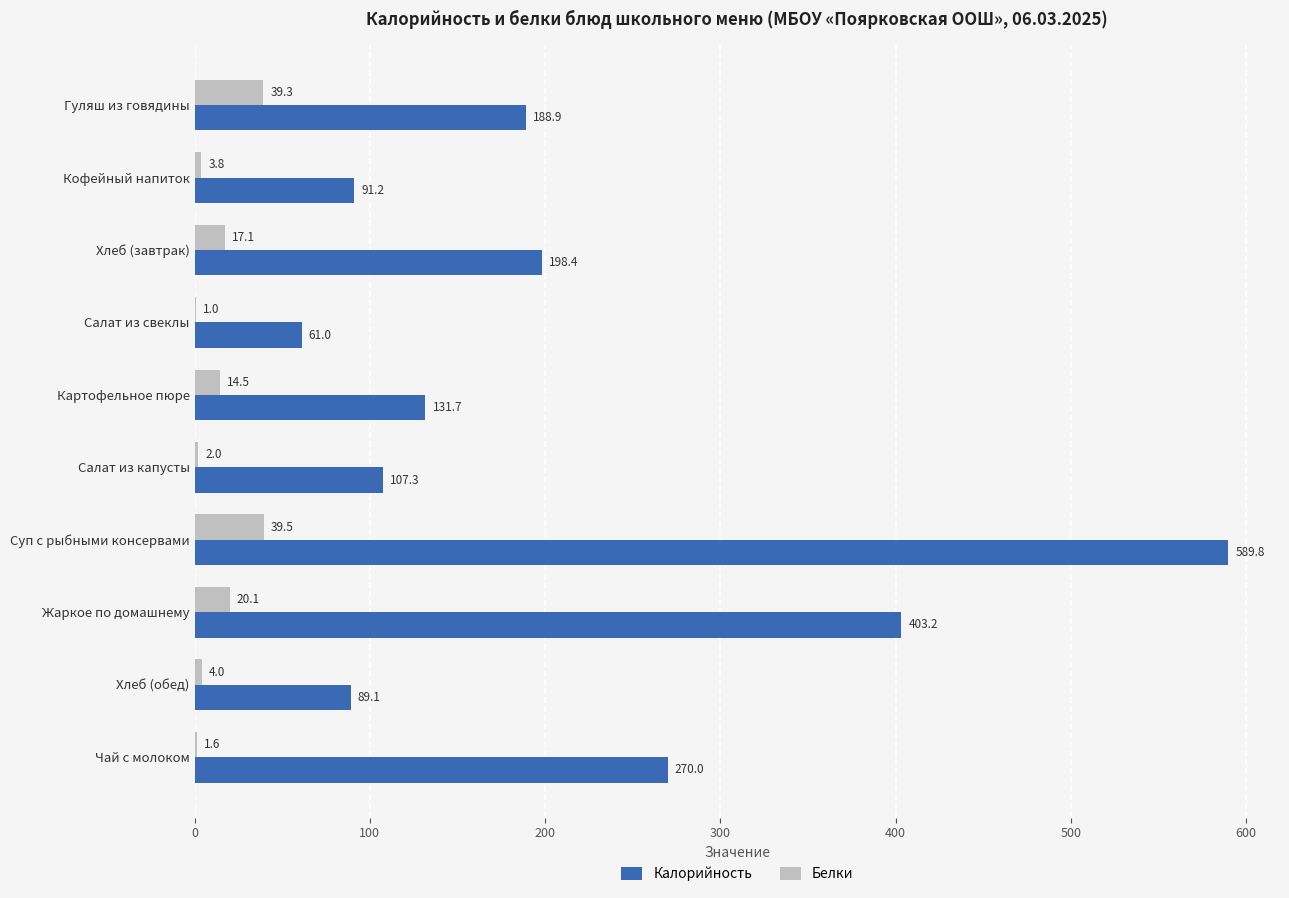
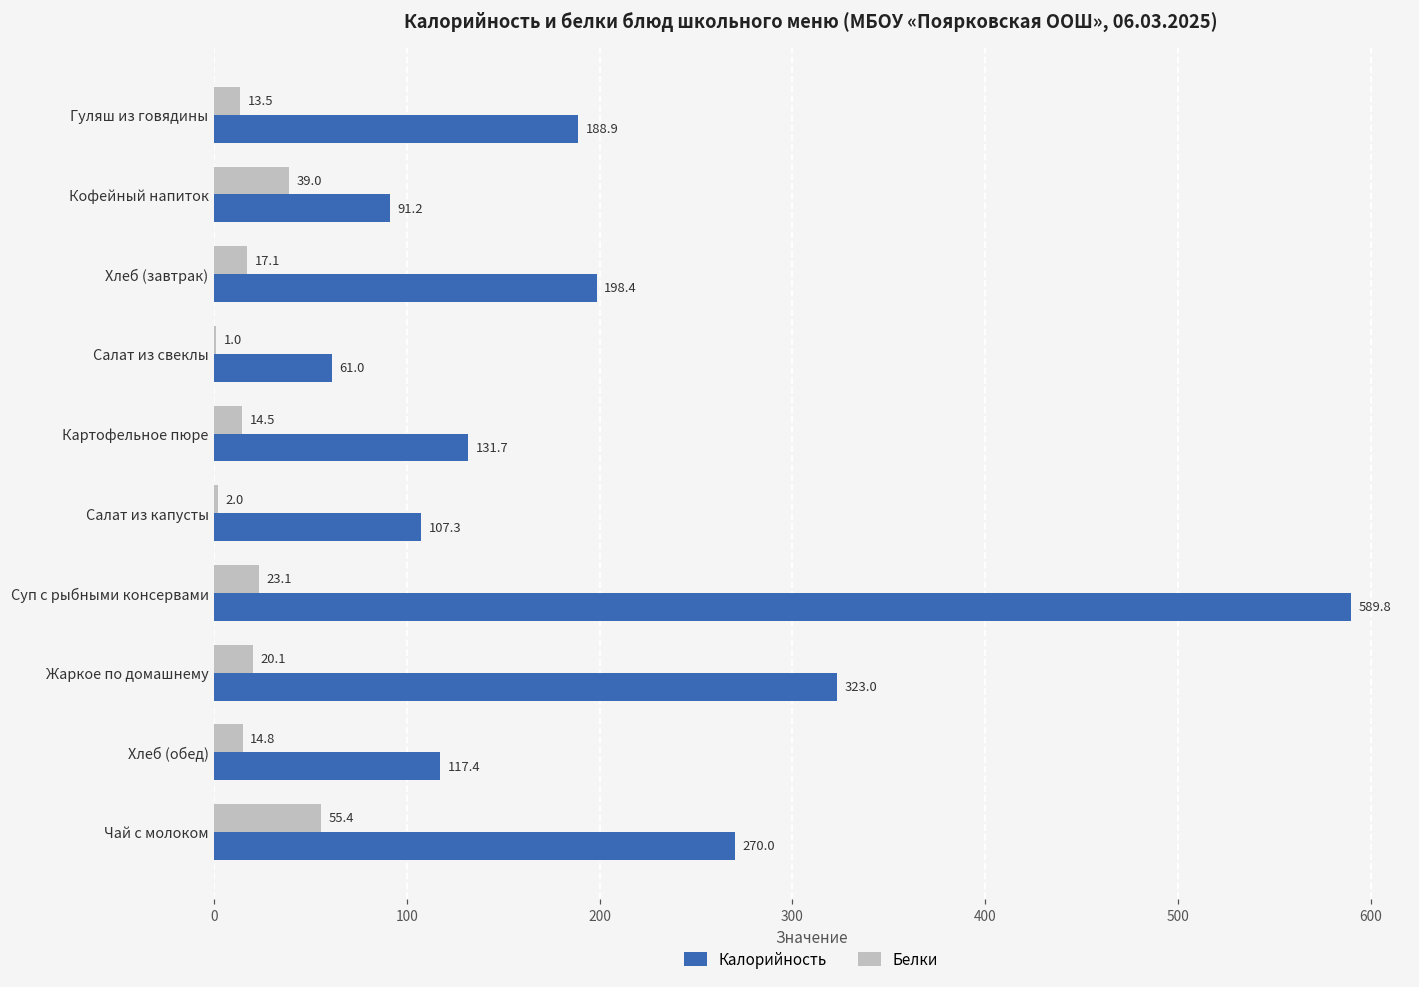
  {
    "Калорийность": {
      "Гуляш из говядины": 188.9,
      "Кофейный напиток": 91.2,
      "Хлеб (завтрак)": 198.4,
      "Салат из свеклы": 61.0,
      "Картофельное пюре": 131.7,
      "Салат из капусты": 107.3,
      "Суп с рыбными консервами": 589.8,
-     "Жаркое по домашнему": 403.2,
-     "Хлеб (обед)": 89.1,
+     "Жаркое по домашнему": 323.0,
+     "Хлеб (обед)": 117.4,
      "Чай с молоком": 270.0
    },
    "Белки": {
-     "Гуляш из говядины": 39.3,
-     "Кофейный напиток": 3.8,
+     "Гуляш из говядины": 13.5,
+     "Кофейный напиток": 39.0,
      "Хлеб (завтрак)": 17.1,
      "Салат из свеклы": 1.0,
      "Картофельное пюре": 14.5,
      "Салат из капусты": 2.0,
-     "Суп с рыбными консервами": 39.5,
+     "Суп с рыбными консервами": 23.1,
      "Жаркое по домашнему": 20.1,
-     "Хлеб (обед)": 4.0,
-     "Чай с молоком": 1.6
+     "Хлеб (обед)": 14.8,
+     "Чай с молоком": 55.4
    }
  }
